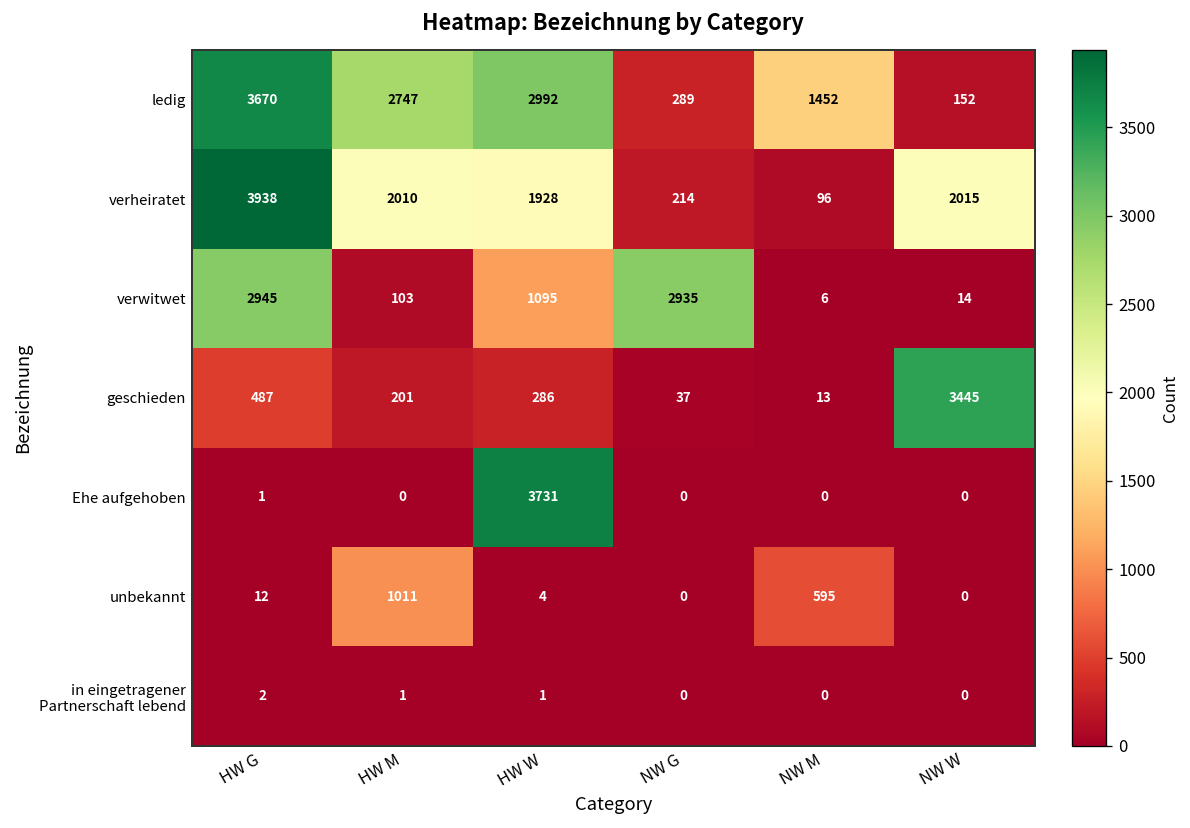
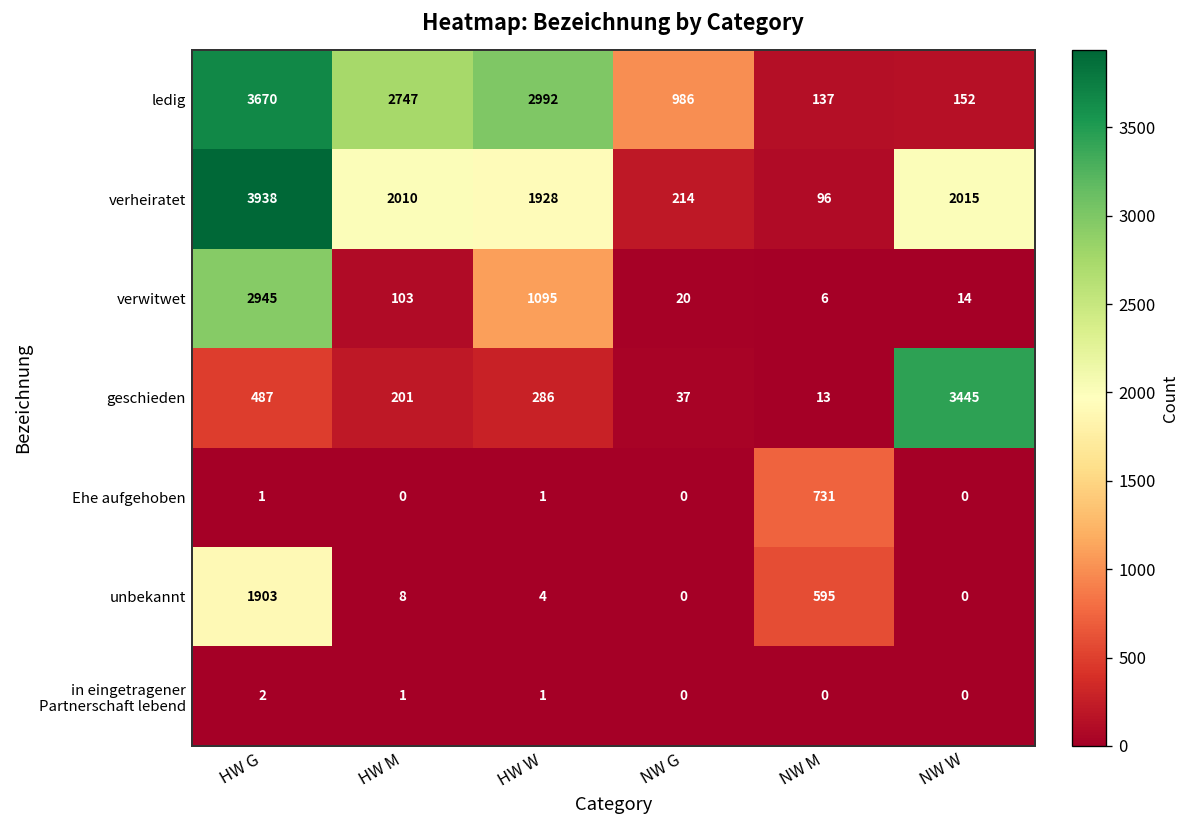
  {
    "ledig": {
      "HW G": 3670,
      "HW M": 2747,
      "HW W": 2992,
-     "NW G": 289,
-     "NW M": 1452,
+     "NW G": 986,
+     "NW M": 137,
      "NW W": 152
    },
    "verheiratet": {
      "HW G": 3938,
      "HW M": 2010,
      "HW W": 1928,
      "NW G": 214,
      "NW M": 96,
      "NW W": 2015
    },
    "verwitwet": {
      "HW G": 2945,
      "HW M": 103,
      "HW W": 1095,
-     "NW G": 2935,
+     "NW G": 20,
      "NW M": 6,
      "NW W": 14
    },
    "geschieden": {
      "HW G": 487,
      "HW M": 201,
      "HW W": 286,
      "NW G": 37,
      "NW M": 13,
      "NW W": 3445
    },
    "Ehe aufgehoben": {
      "HW G": 1,
      "HW M": 0,
-     "HW W": 3731,
+     "HW W": 1,
      "NW G": 0,
-     "NW M": 0,
+     "NW M": 731,
      "NW W": 0
    },
    "unbekannt": {
-     "HW G": 12,
-     "HW M": 1011,
+     "HW G": 1903,
+     "HW M": 8,
      "HW W": 4,
      "NW G": 0,
      "NW M": 595,
      "NW W": 0
    },
    "in eingetragener Partnerschaft lebend": {
      "HW G": 2,
      "HW M": 1,
      "HW W": 1,
      "NW G": 0,
      "NW M": 0,
      "NW W": 0
    }
  }
